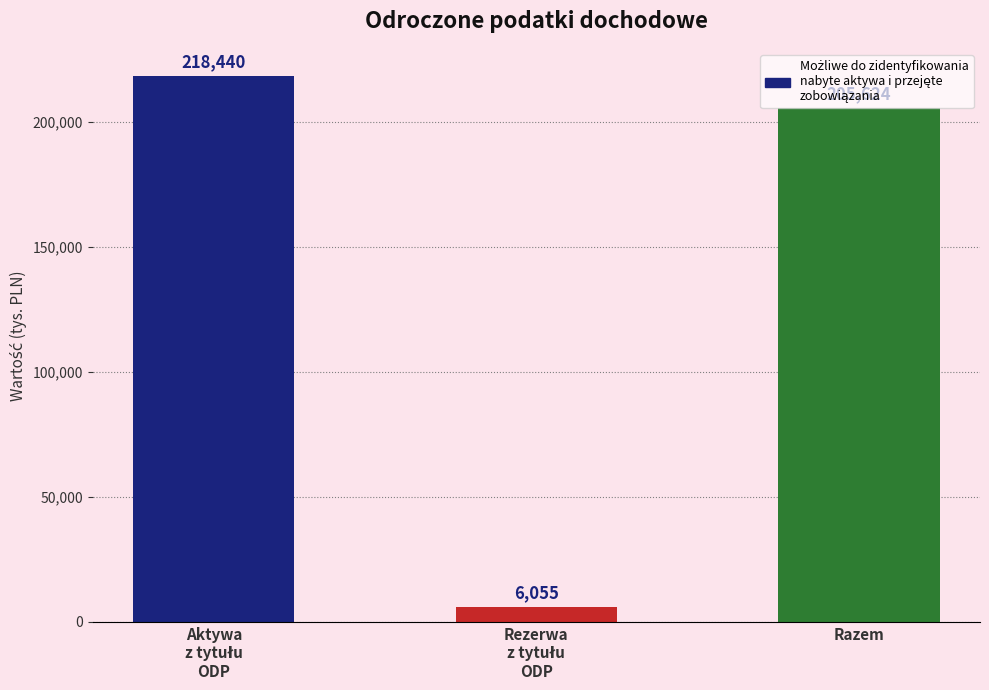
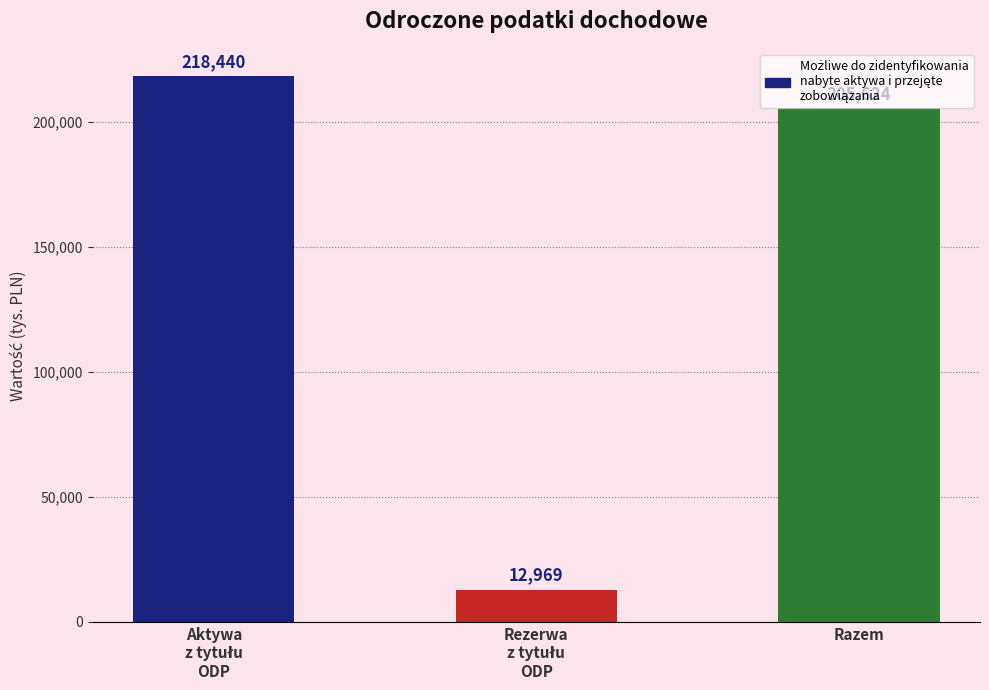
  {
    "Aktywa z tytułu ODP": "218,440",
-   "Rezerwa z tytułu ODP": "6,055"
+   "Rezerwa z tytułu ODP": "12,969"
  }
